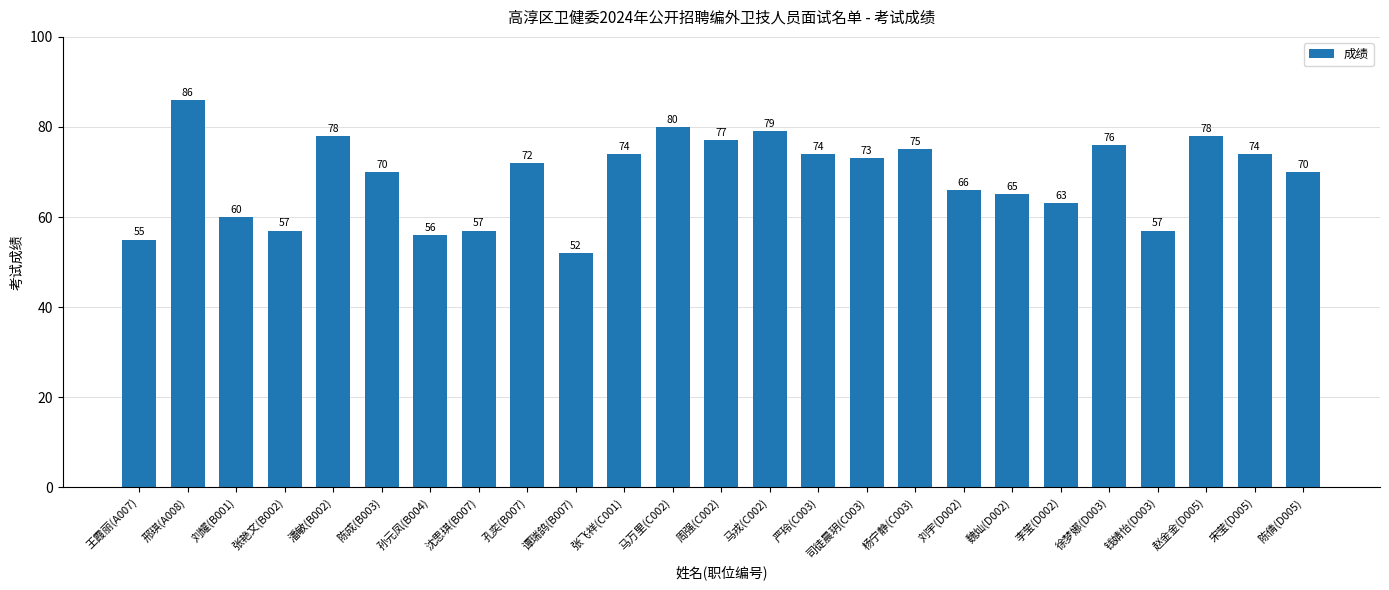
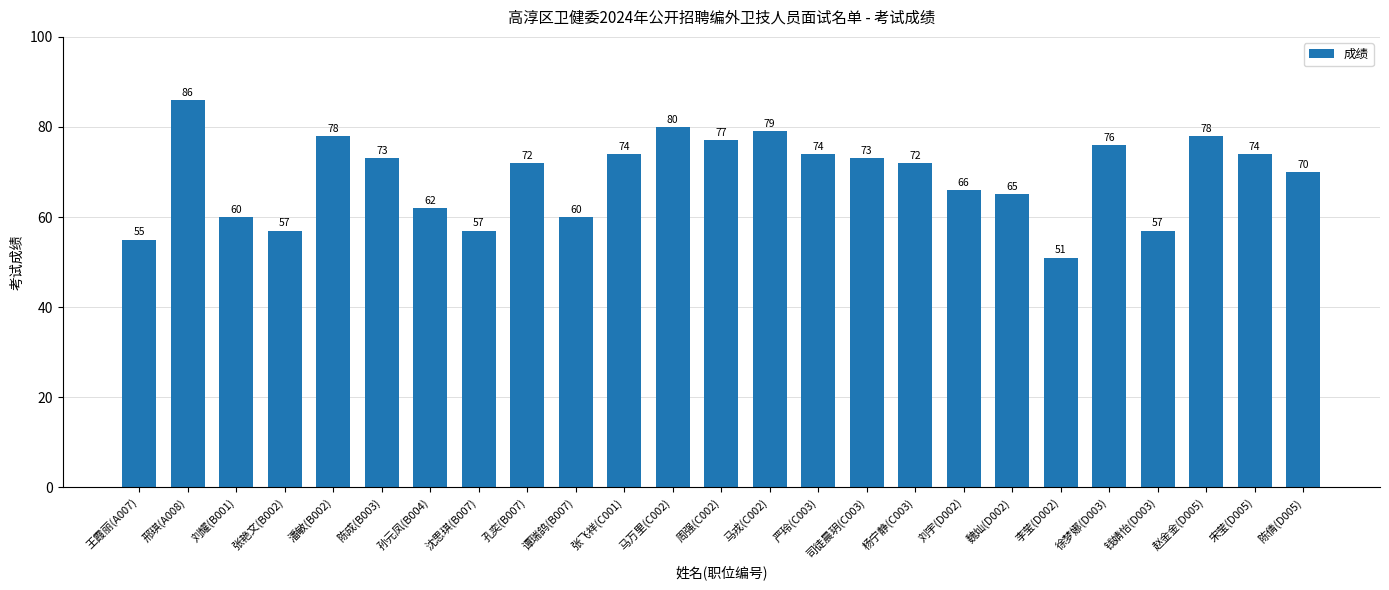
  {
    "王霞丽(A007)": 55,
    "邢琪(A008)": 86,
    "刘耀(B001)": 60,
    "张艳文(B002)": 57,
    "潘敏(B002)": 78,
-   "陈成(B003)": 70,
-   "孙元凤(B004)": 56,
+   "陈成(B003)": 73,
+   "孙元凤(B004)": 62,
    "沈思琪(B007)": 57,
    "孔奕(B007)": 72,
-   "谭瑞鸽(B007)": 52,
+   "谭瑞鸽(B007)": 60,
    "张飞祥(C001)": 74,
    "马万里(C002)": 80,
    "周强(C002)": 77,
    "马戎(C002)": 79,
    "严玲(C003)": 74,
    "司徒晨玥(C003)": 73,
-   "杨宁静(C003)": 75,
+   "杨宁静(C003)": 72,
    "刘宇(D002)": 66,
    "魏灿(D002)": 65,
-   "李莹(D002)": 63,
+   "李莹(D002)": 51,
    "徐梦娜(D003)": 76,
    "钱婧怡(D003)": 57,
    "赵金金(D005)": 78,
    "宋莹(D005)": 74,
    "陈倩(D005)": 70
  }
